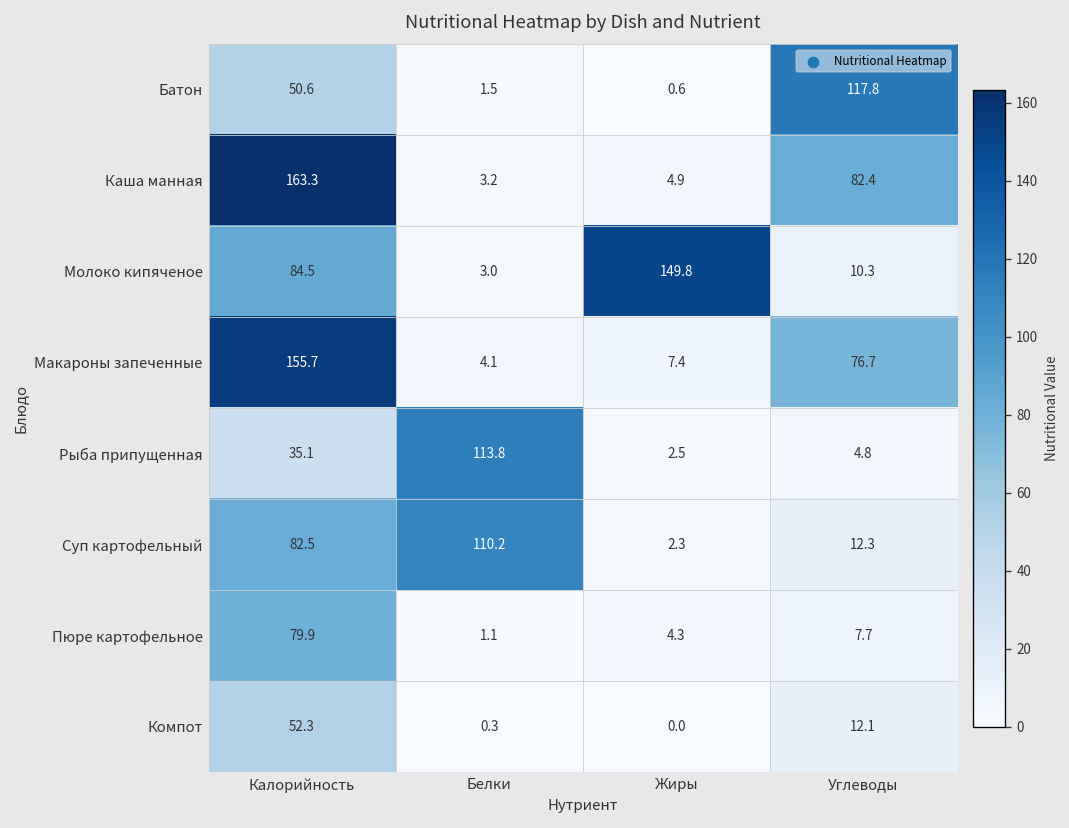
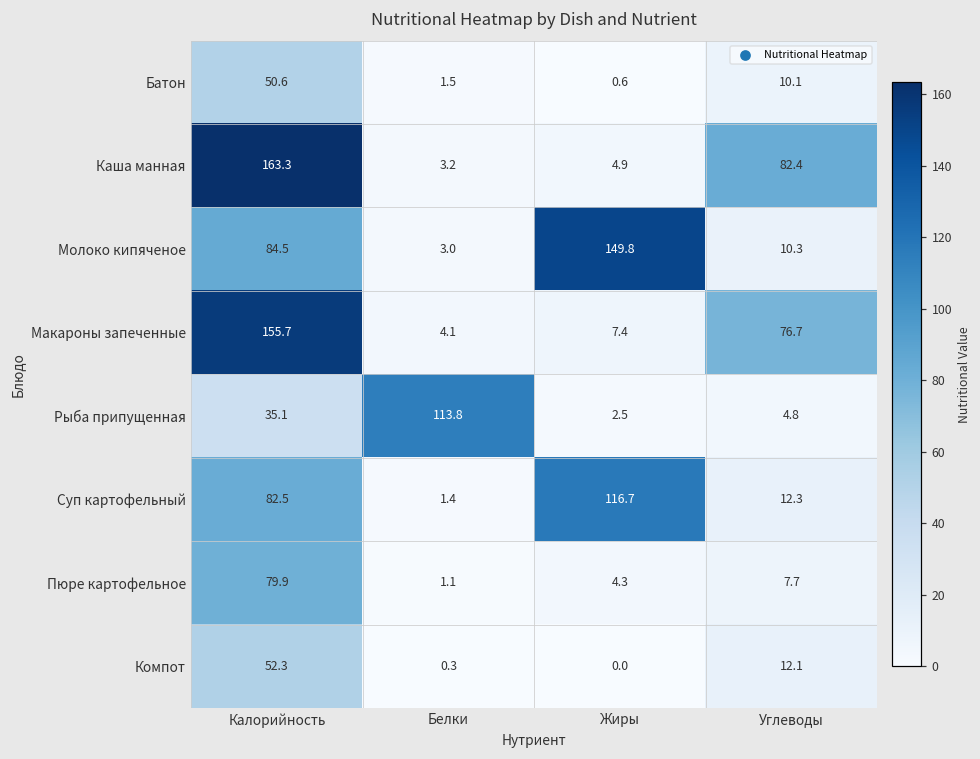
  {
    "Батон": {
      "Калорийность": 50.6,
      "Белки": 1.5,
      "Жиры": 0.6,
-     "Углеводы": 117.8
+     "Углеводы": 10.1
    },
    "Каша манная": {
      "Калорийность": 163.3,
      "Белки": 3.2,
      "Жиры": 4.9,
      "Углеводы": 82.4
    },
    "Молоко кипяченое": {
      "Калорийность": 84.5,
      "Белки": 3.0,
      "Жиры": 149.8,
      "Углеводы": 10.3
    },
    "Макароны запеченные": {
      "Калорийность": 155.7,
      "Белки": 4.1,
      "Жиры": 7.4,
      "Углеводы": 76.7
    },
    "Рыба припущенная": {
      "Калорийность": 35.1,
      "Белки": 113.8,
      "Жиры": 2.5,
      "Углеводы": 4.8
    },
    "Суп картофельный": {
      "Калорийность": 82.5,
-     "Белки": 110.2,
-     "Жиры": 2.3,
+     "Белки": 1.4,
+     "Жиры": 116.7,
      "Углеводы": 12.3
    },
    "Пюре картофельное": {
      "Калорийность": 79.9,
      "Белки": 1.1,
      "Жиры": 4.3,
      "Углеводы": 7.7
    },
    "Компот": {
      "Калорийность": 52.3,
      "Белки": 0.3,
      "Жиры": 0.0,
      "Углеводы": 12.1
    }
  }
